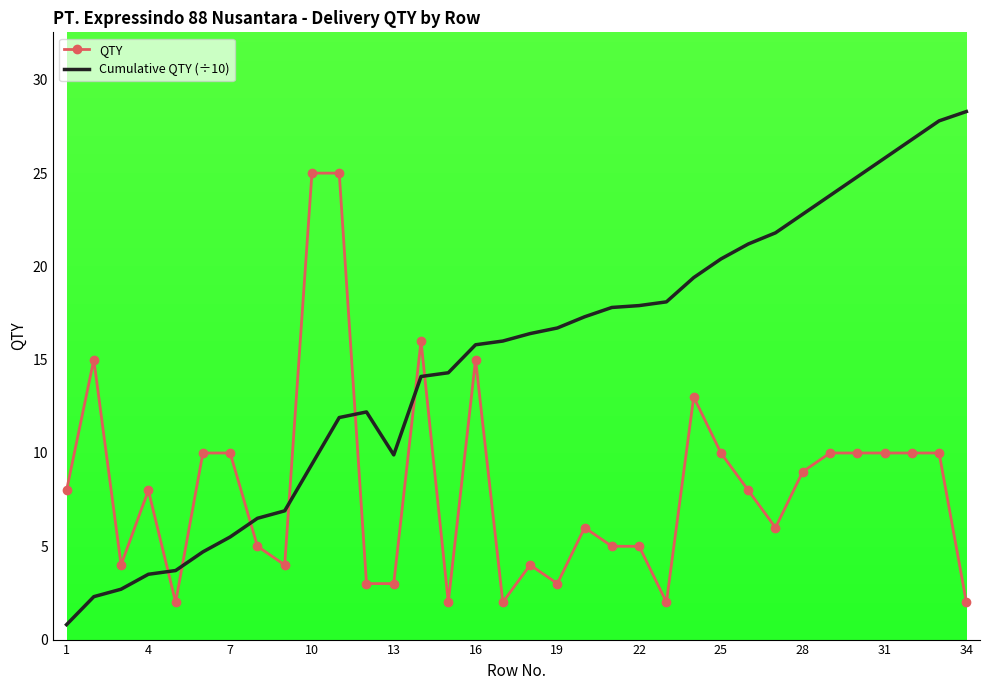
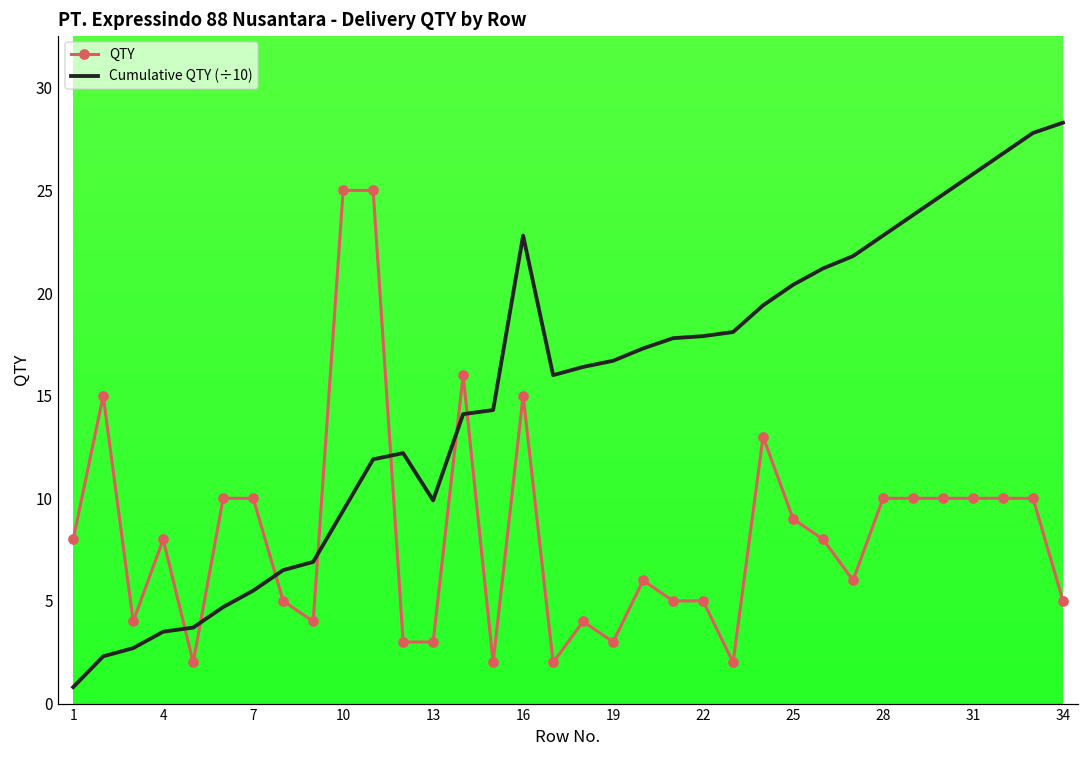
  {
    "QTY": {
      "1": 8,
      "4": 8,
      "7": 10,
      "10": 25,
      "13": 3,
      "16": 15,
      "19": 3,
      "22": 5,
-     "25": 10,
-     "28": 9,
+     "25": 9,
+     "28": 10,
      "31": 10,
-     "34": 2
+     "34": 5
    },
    "Cumulative QTY (÷10)": {
      "1": 0.8,
      "4": 3.5,
      "7": 5.5,
      "10": 9.4,
      "13": 9.9,
-     "16": 15.8,
+     "16": 22.8,
      "19": 16.7,
      "22": 17.9,
      "25": 20.4,
      "28": 22.8,
      "31": 25.8,
      "34": 28.3
    }
  }
